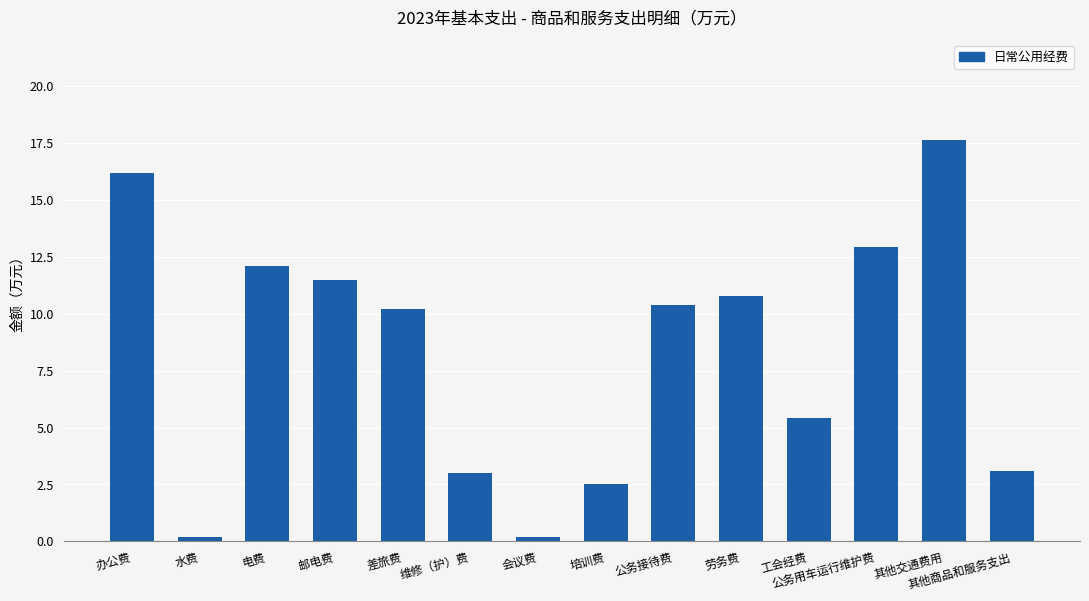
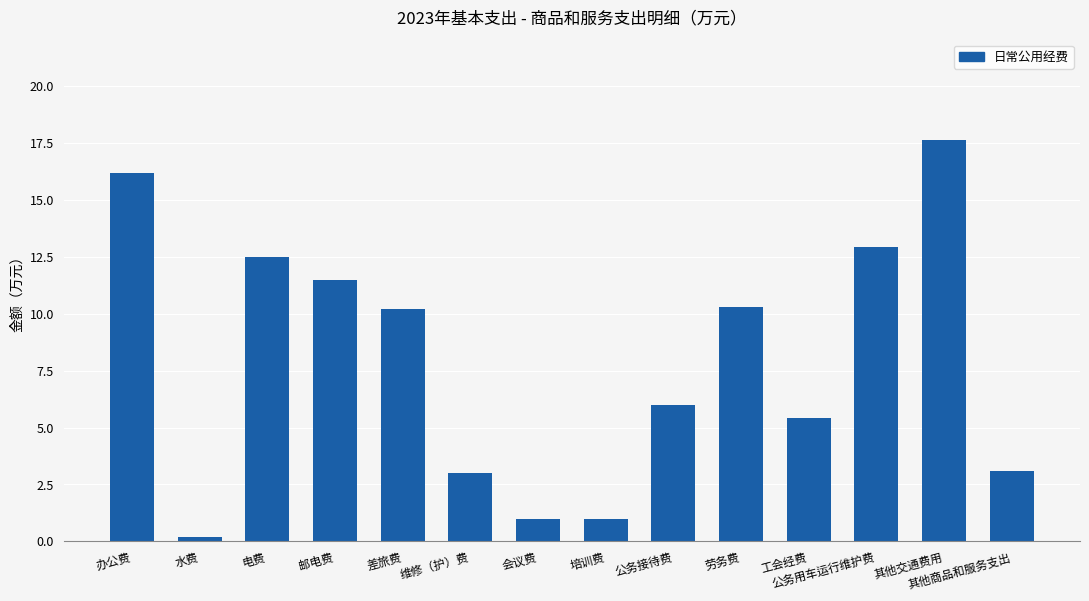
  {
    "办公费": 16.2,
    "水费": 0.2,
-   "电费": 12.1,
+   "电费": 12.5,
    "邮电费": 11.5,
    "差旅费": 10.2,
    "维修（护）费": 3.0,
-   "会议费": 0.2,
-   "培训费": 2.5,
-   "公务接待费": 10.4,
-   "劳务费": 10.8,
+   "会议费": 1.0,
+   "培训费": 1.0,
+   "公务接待费": 6.0,
+   "劳务费": 10.3,
    "工会经费": 5.4,
    "公务用车运行维护费": 12.9,
    "其他交通费用": 17.6,
    "其他商品和服务支出": 3.1
  }
